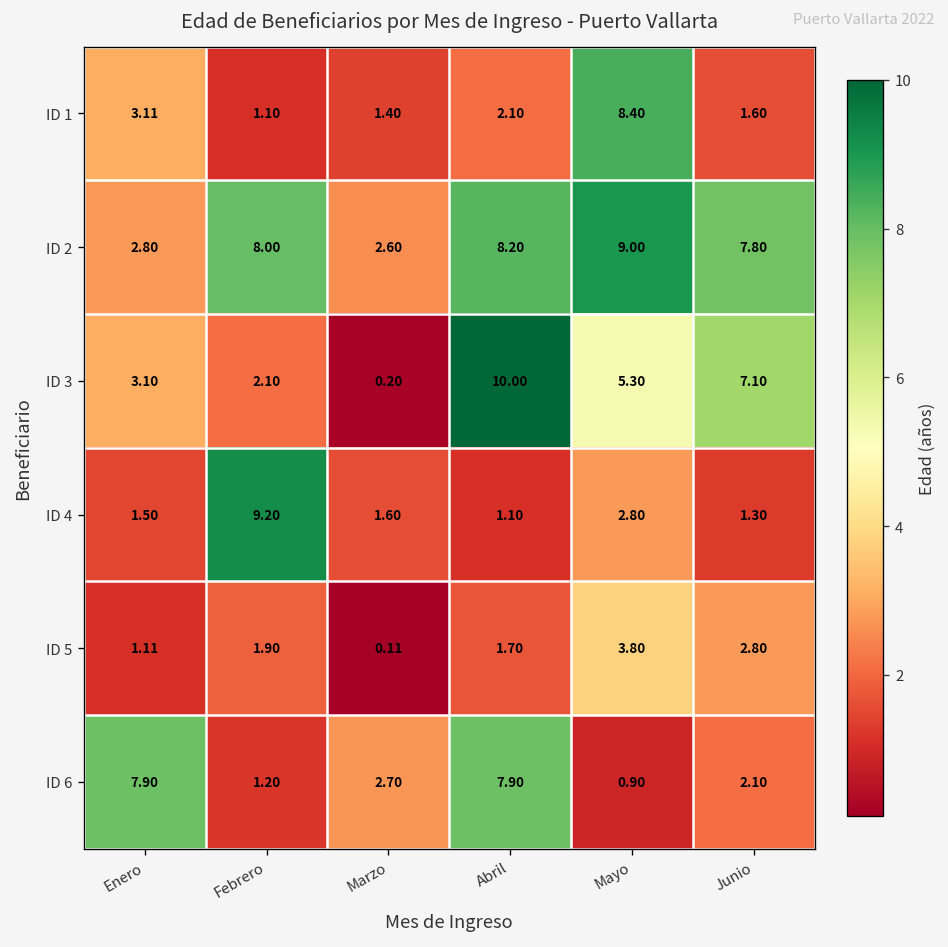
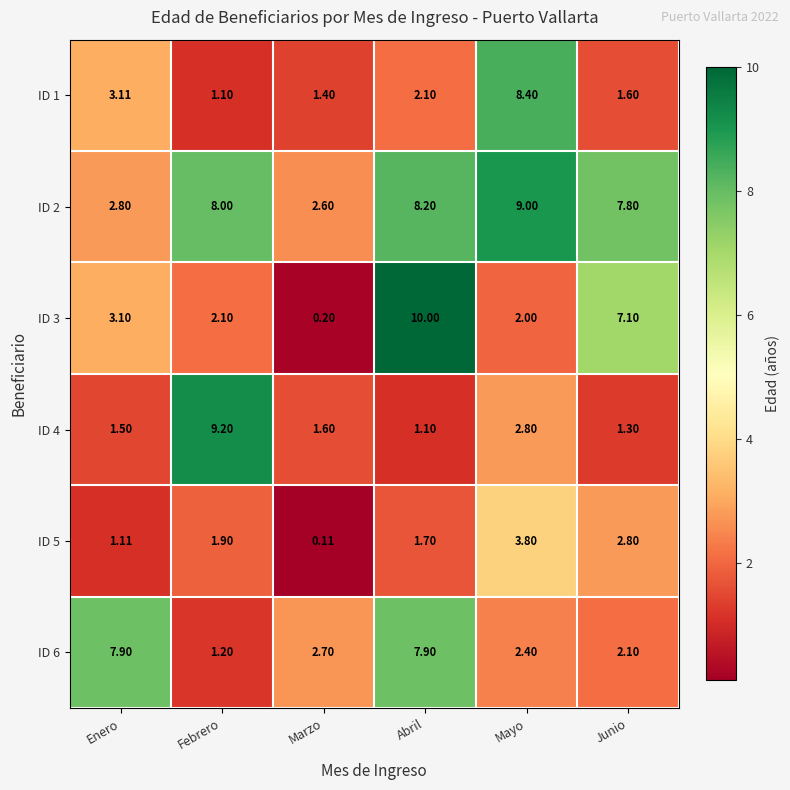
  {
    "ID 1": {
      "Enero": 3.11,
      "Febrero": 1.10,
      "Marzo": 1.40,
      "Abril": 2.10,
      "Mayo": 8.40,
      "Junio": 1.60
    },
    "ID 2": {
      "Enero": 2.80,
      "Febrero": 8.00,
      "Marzo": 2.60,
      "Abril": 8.20,
      "Mayo": 9.00,
      "Junio": 7.80
    },
    "ID 3": {
      "Enero": 3.10,
      "Febrero": 2.10,
      "Marzo": 0.20,
      "Abril": 10.00,
-     "Mayo": 5.30,
+     "Mayo": 2.00,
      "Junio": 7.10
    },
    "ID 4": {
      "Enero": 1.50,
      "Febrero": 9.20,
      "Marzo": 1.60,
      "Abril": 1.10,
      "Mayo": 2.80,
      "Junio": 1.30
    },
    "ID 5": {
      "Enero": 1.11,
      "Febrero": 1.90,
      "Marzo": 0.11,
      "Abril": 1.70,
      "Mayo": 3.80,
      "Junio": 2.80
    },
    "ID 6": {
      "Enero": 7.90,
      "Febrero": 1.20,
      "Marzo": 2.70,
      "Abril": 7.90,
-     "Mayo": 0.90,
+     "Mayo": 2.40,
      "Junio": 2.10
    }
  }
